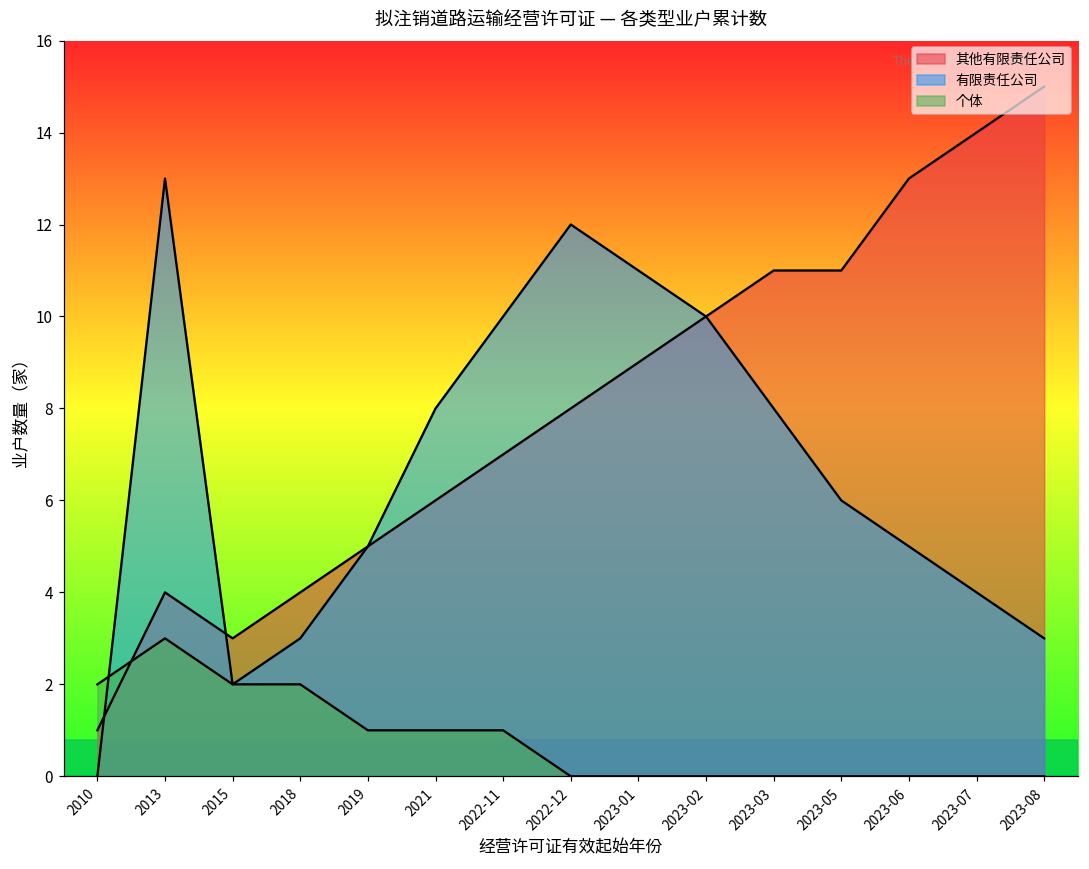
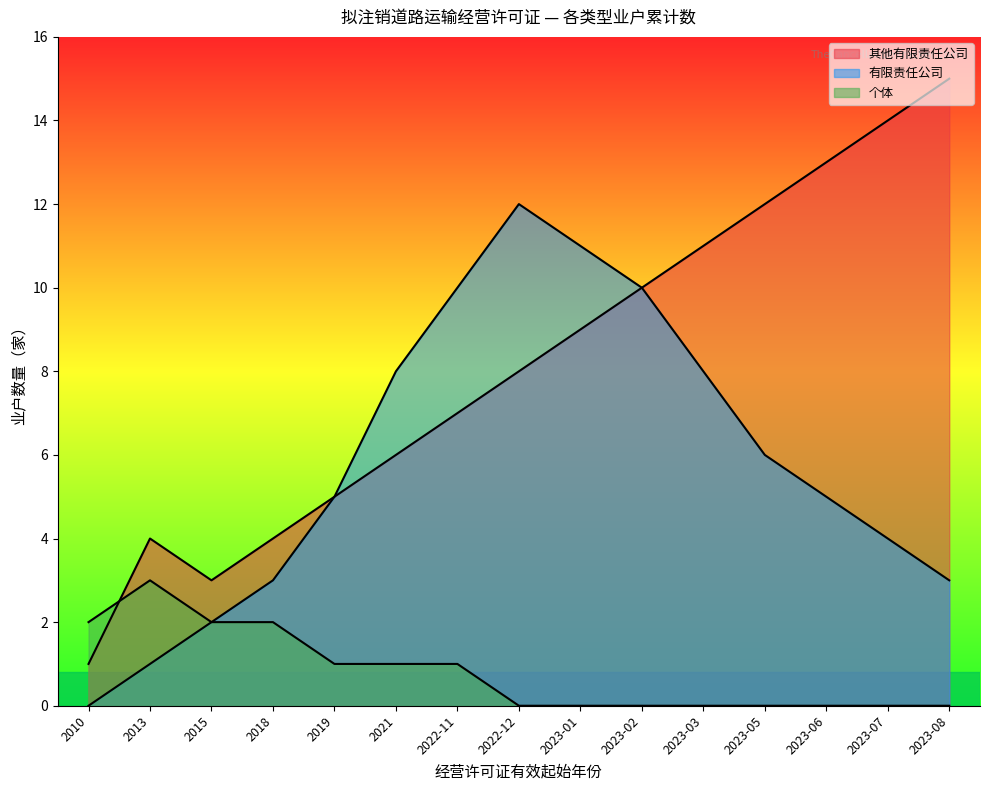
  {
    "其他有限责任公司": {
      "2010": 1,
      "2013": 4,
      "2015": 3,
      "2018": 4,
      "2021": 6,
      "2022-11": 7,
      "2022-12": 8,
      "2023-01": 9,
      "2023-03": 11,
-     "2023-05": 11,
+     "2023-05": 12,
      "2023-06": 13,
      "2023-07": 14
    },
    "有限责任公司": {
-     "2013": 13,
+     "2013": 1,
      "2018": 3,
      "2021": 8,
      "2022-11": 10,
      "2022-12": 12,
      "2023-01": 11,
      "2023-03": 8,
      "2023-05": 6,
      "2023-06": 5,
      "2023-07": 4,
      "2023-08": 3
    },
    "个体": {
      "2010": 2,
      "2013": 3,
      "2018": 2,
      "2019": 1,
      "2021": 1,
      "2022-11": 1
    }
  }
